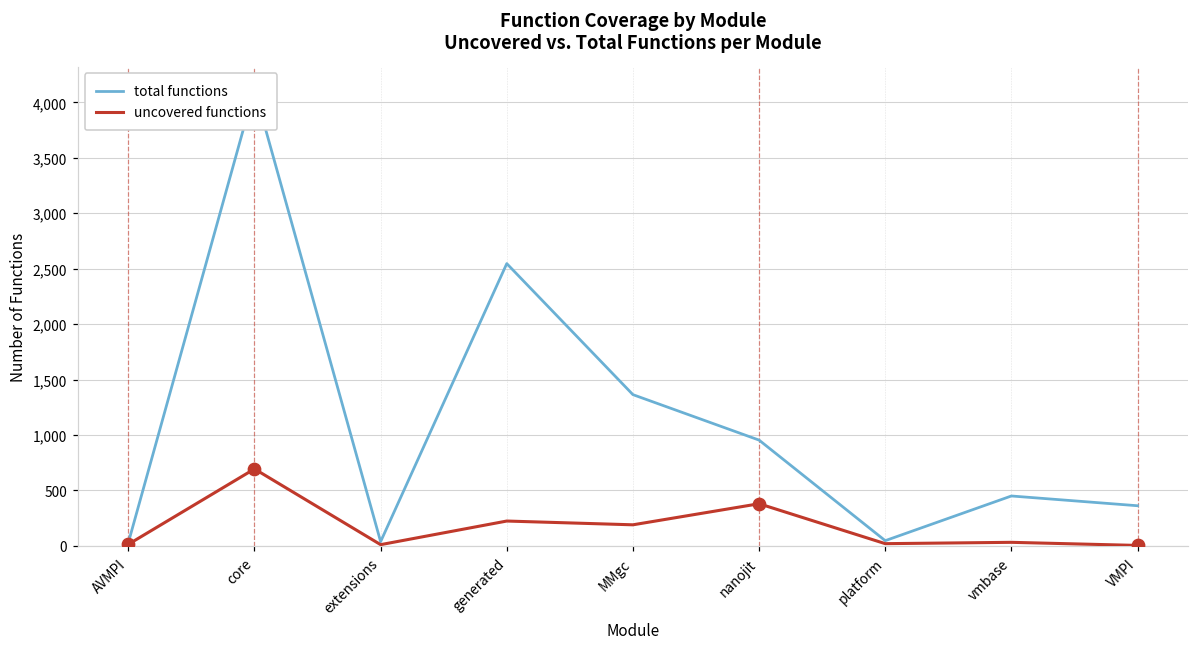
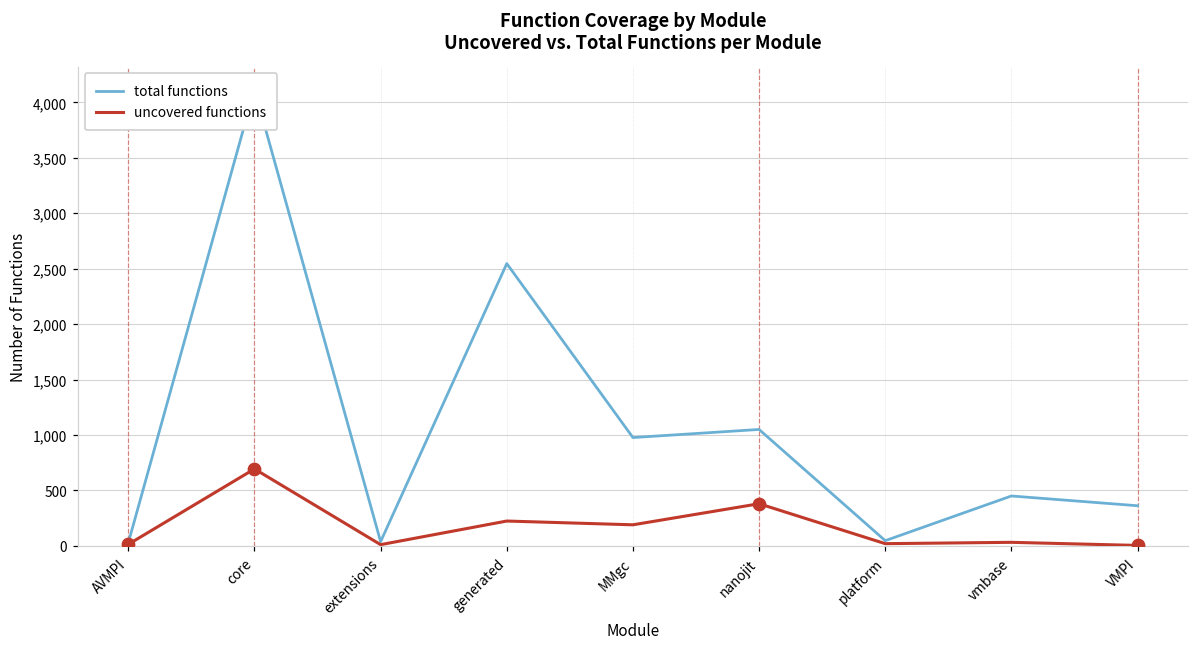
  {
    "total functions": {
      "extensions": "40",
      "generated": "2,550",
-     "MMgc": "1,360",
-     "nanojit": "950",
+     "MMgc": "980",
+     "nanojit": "1,050",
      "platform": "50",
      "vmbase": "450",
      "VMPI": "360"
    }
  }
